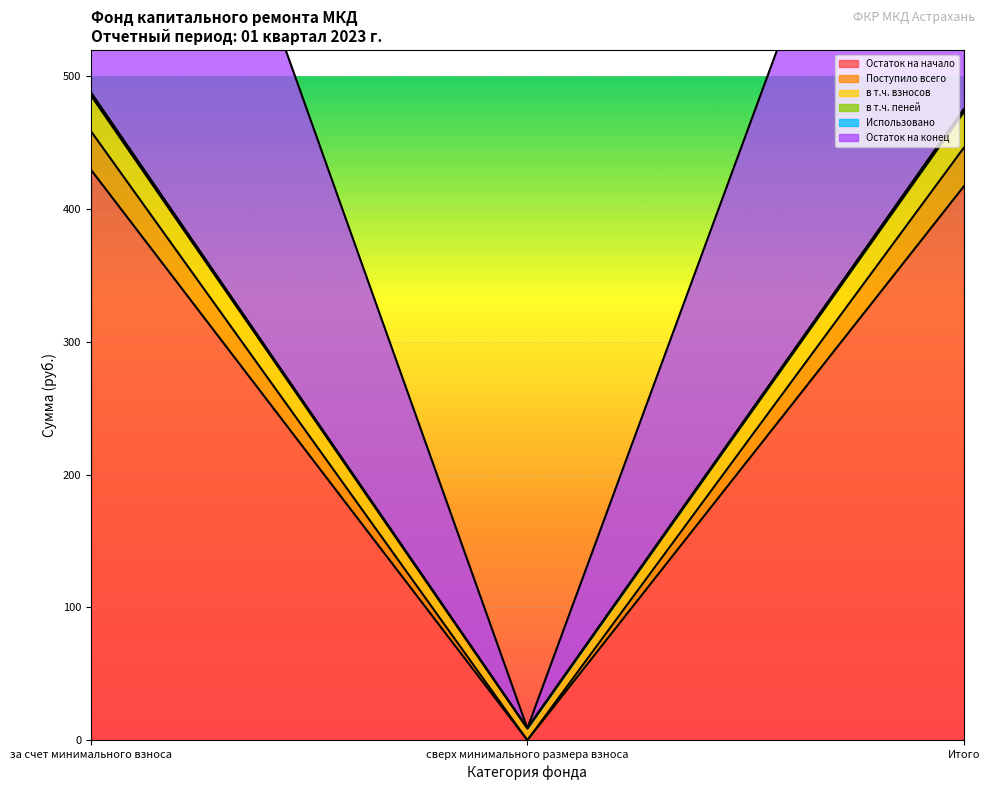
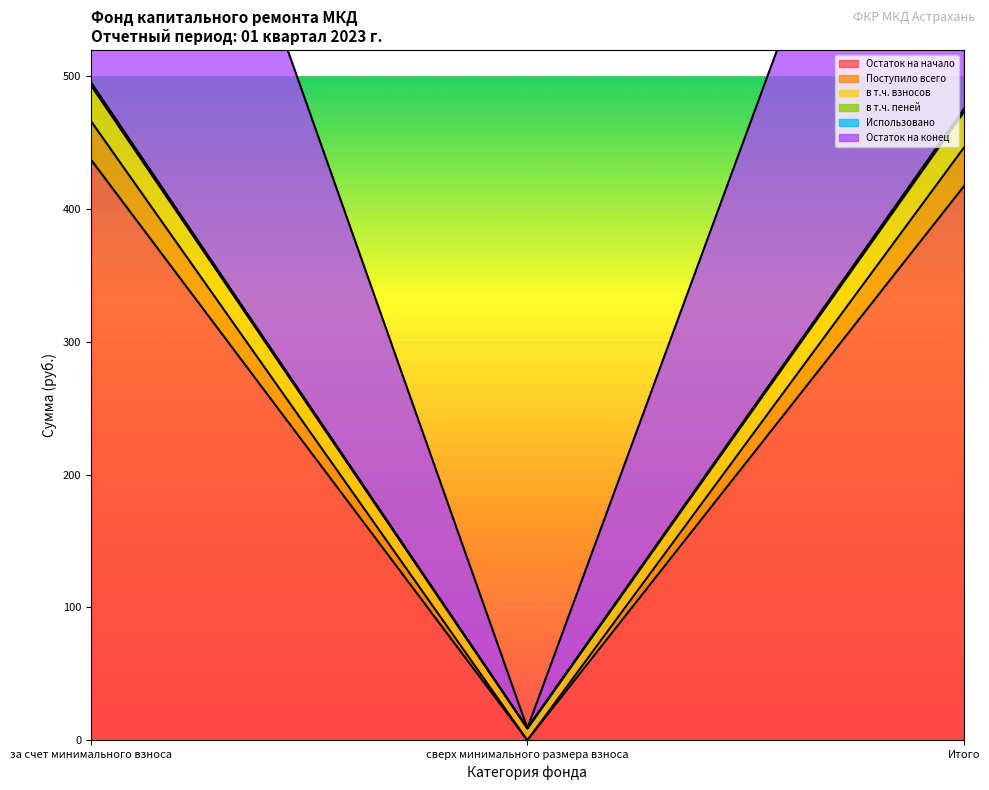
  {
    "Остаток на начало": {
-     "за счет минимального взноса": 430,
+     "за счет минимального взноса": 437,
      "Итого": 417
    },
    "Поступило всего": {
      "за счет минимального взноса": 29,
      "Итого": 29
    },
    "в т.ч. взносов": {
      "за счет минимального взноса": 27,
      "Итого": 27
    }
  }
